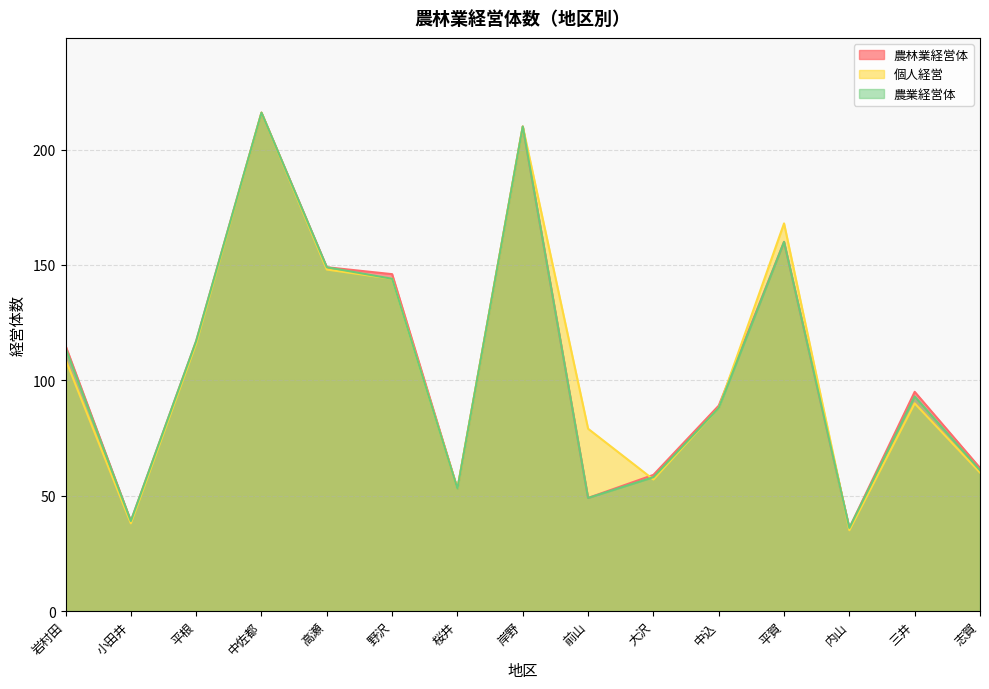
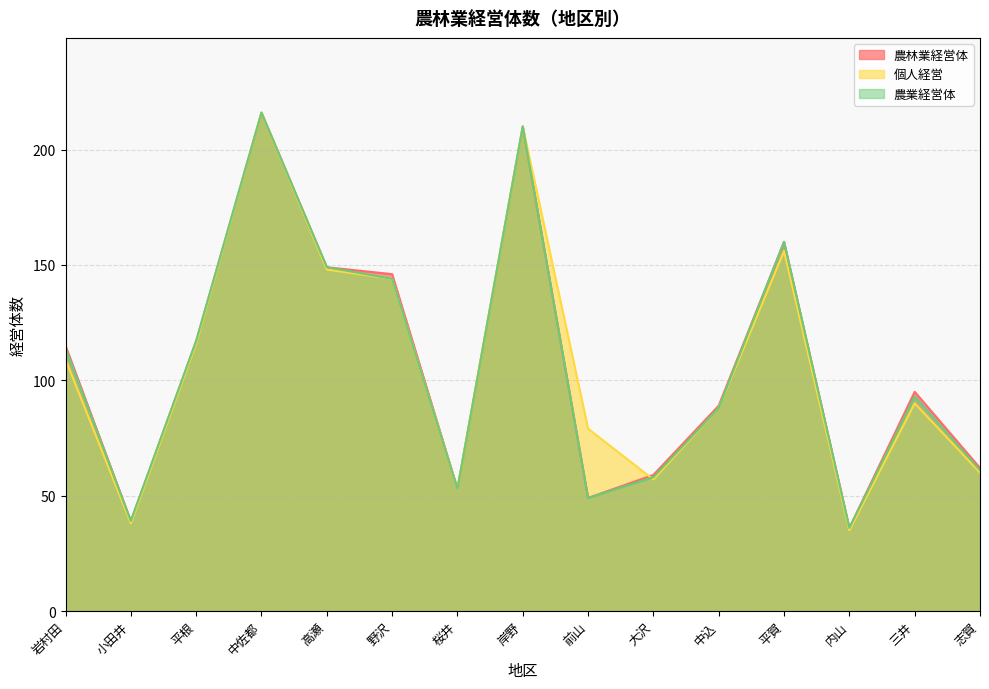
  {
    "農林業経営体": {
      "野沢": 146,
      "三井": 95
    },
    "個人経営": {
      "岩村田": 109,
      "前山": 79,
-     "平賀": 168,
+     "平賀": 156,
      "三井": 90
    },
    "農業経営体": {
      "三井": 93
    }
  }
